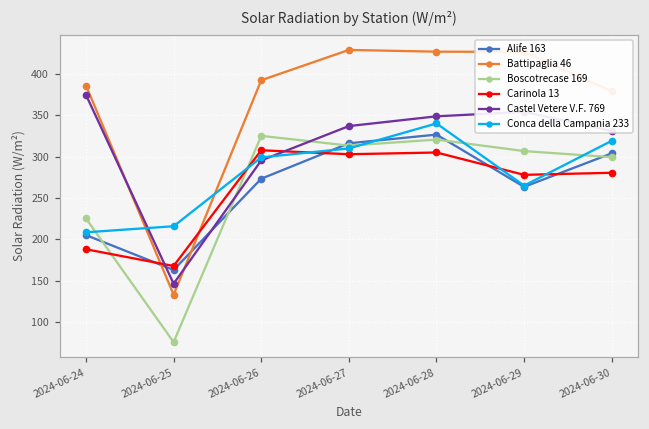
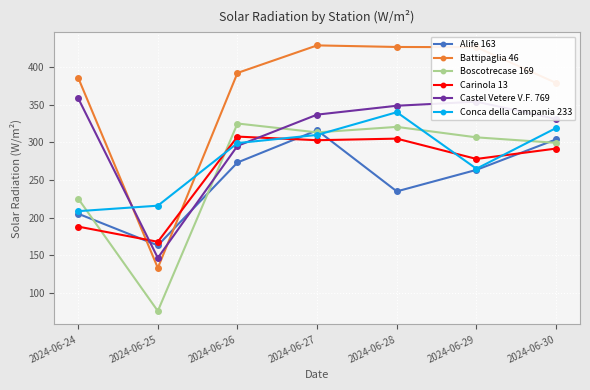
  {
    "Alife 163": {
      "2024-06-25": 160,
      "2024-06-26": 270,
-     "2024-06-28": 330,
+     "2024-06-28": 230,
      "2024-06-30": 300
    },
    "Battipaglia 46": {
      "2024-06-24": 390,
      "2024-06-25": 130,
      "2024-06-26": 390,
      "2024-06-27": 430,
      "2024-06-28": 430
    },
    "Boscotrecase 169": {
      "2024-06-24": 230,
      "2024-06-25": 80,
      "2024-06-26": 330,
      "2024-06-28": 320,
      "2024-06-29": 310,
      "2024-06-30": 300
    },
    "Carinola 13": {
      "2024-06-24": 190,
      "2024-06-25": 170,
      "2024-06-26": 310,
      "2024-06-27": 300,
      "2024-06-28": 300,
      "2024-06-29": 280,
-     "2024-06-30": 280
+     "2024-06-30": 290
    },
    "Castel Vetere V.F. 769": {
-     "2024-06-24": 370,
+     "2024-06-24": 360,
      "2024-06-25": 150,
      "2024-06-26": 300,
      "2024-06-27": 340,
      "2024-06-28": 350
    },
    "Conca della Campania 233": {
      "2024-06-25": 220,
      "2024-06-26": 300,
      "2024-06-28": 340,
      "2024-06-30": 320
    }
  }
